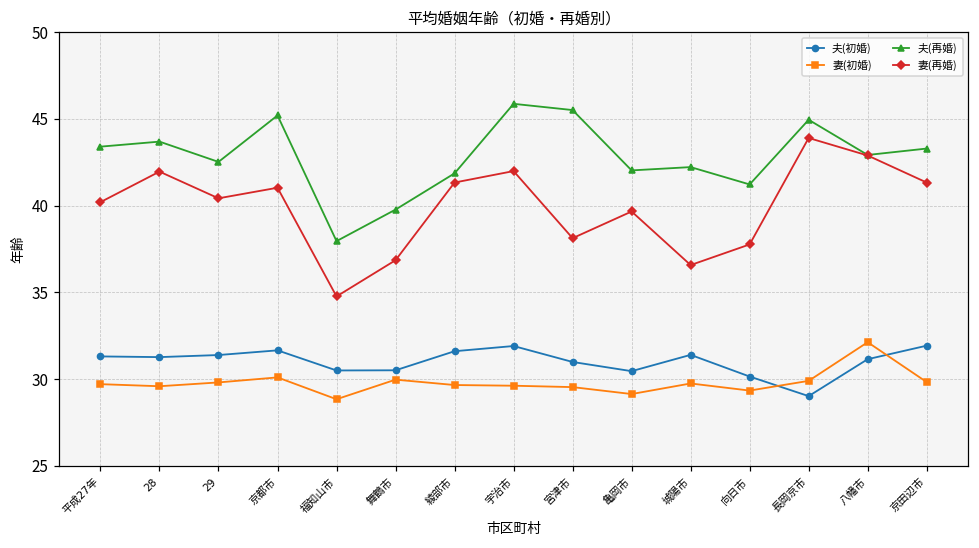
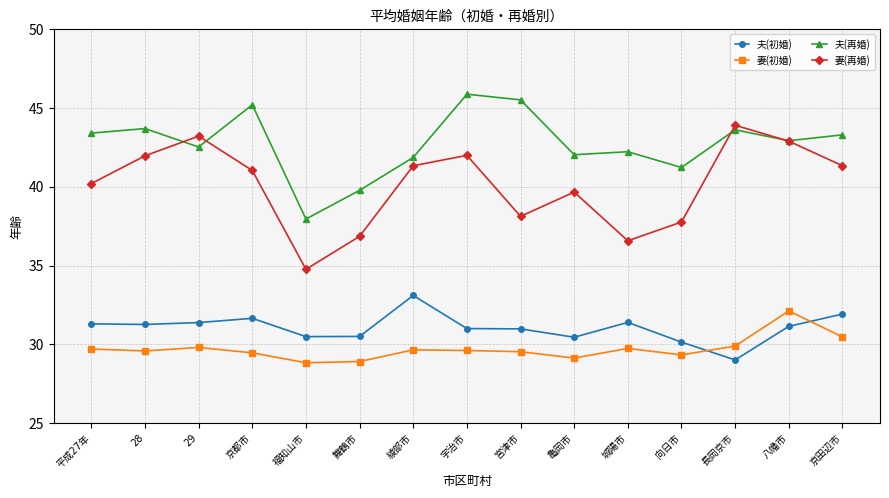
  {
    "夫(初婚)": {
      "平成27年": 31.3,
      "28": 31.3,
      "29": 31.4,
      "京都市": 31.7,
      "福知山市": 30.5,
      "舞鶴市": 30.5,
-     "綾部市": 31.6,
-     "宇治市": 31.9,
+     "綾部市": 33.1,
+     "宇治市": 31.0,
      "宮津市": 31.0,
      "亀岡市": 30.5,
      "城陽市": 31.4,
      "向日市": 30.1,
      "長岡京市": 29.0,
      "八幡市": 31.1,
      "京田辺市": 31.9
    },
    "妻(初婚)": {
      "平成27年": 29.7,
      "28": 29.6,
      "29": 29.8,
-     "京都市": 30.1,
+     "京都市": 29.5,
      "福知山市": 28.8,
-     "舞鶴市": 30.0,
+     "舞鶴市": 28.9,
      "綾部市": 29.7,
      "宇治市": 29.6,
      "宮津市": 29.5,
      "亀岡市": 29.1,
      "城陽市": 29.7,
      "向日市": 29.3,
      "長岡京市": 29.9,
      "八幡市": 32.1,
-     "京田辺市": 29.8
+     "京田辺市": 30.5
    },
    "夫(再婚)": {
      "平成27年": 43.4,
      "28": 43.7,
      "29": 42.5,
      "京都市": 45.2,
      "福知山市": 38.0,
      "舞鶴市": 39.8,
      "綾部市": 41.9,
      "宇治市": 45.9,
      "宮津市": 45.5,
      "亀岡市": 42.0,
      "城陽市": 42.2,
      "向日市": 41.2,
-     "長岡京市": 45.0,
+     "長岡京市": 43.6,
      "京田辺市": 43.3
    },
    "妻(再婚)": {
      "平成27年": 40.2,
      "28": 42.0,
-     "29": 40.4,
+     "29": 43.2,
      "京都市": 41.0,
      "福知山市": 34.8,
      "舞鶴市": 36.9,
      "綾部市": 41.3,
      "宇治市": 42.0,
      "宮津市": 38.1,
      "亀岡市": 39.7,
      "城陽市": 36.6,
      "向日市": 37.8,
      "長岡京市": 43.9,
      "京田辺市": 41.3
    }
  }
